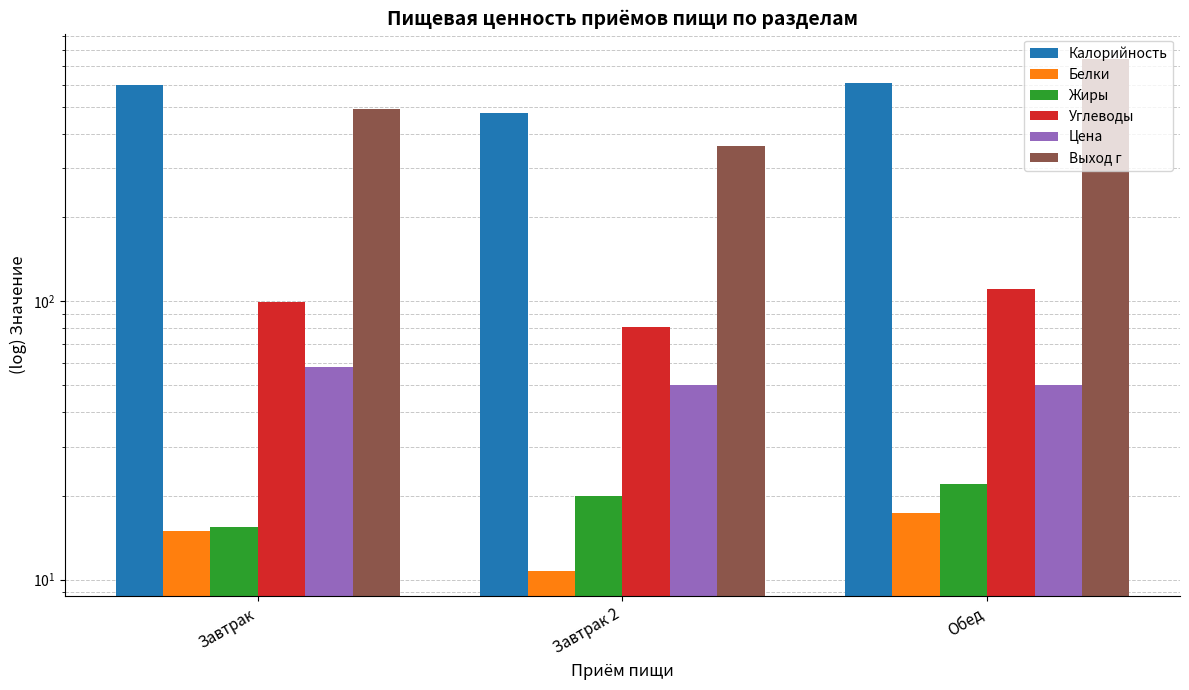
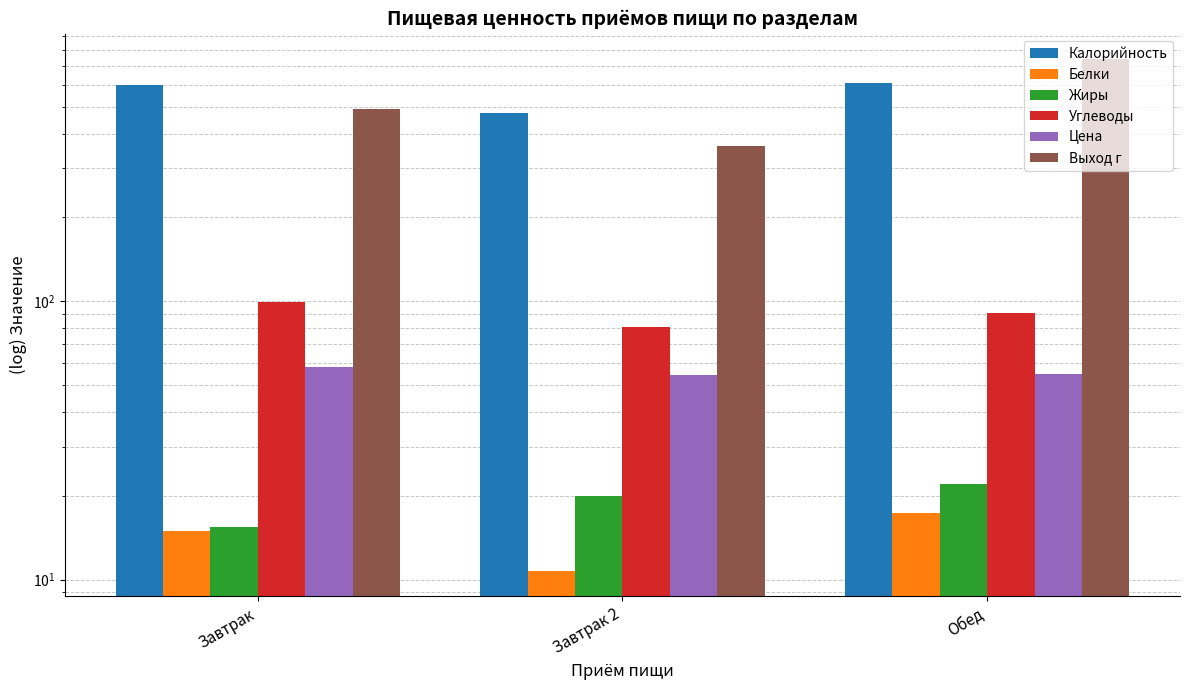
  {
    "Калорийность": {
      "Завтрак": 600,
      "Завтрак 2": 470,
      "Обед": 610
    },
    "Белки": {
      "Завтрак": 15,
      "Завтрак 2": 10.8,
      "Обед": 17
    },
    "Жиры": {
      "Завтрак": 15,
      "Завтрак 2": 20,
      "Обед": 22
    },
    "Углеводы": {
      "Завтрак": 99,
      "Завтрак 2": 80,
-     "Обед": 111
+     "Обед": 91
    },
    "Цена": {
      "Завтрак": 58,
-     "Завтрак 2": 50,
-     "Обед": 50
+     "Завтрак 2": 54,
+     "Обед": 55
    },
    "Выход г": {
      "Завтрак": 490,
      "Завтрак 2": 360
    }
  }
